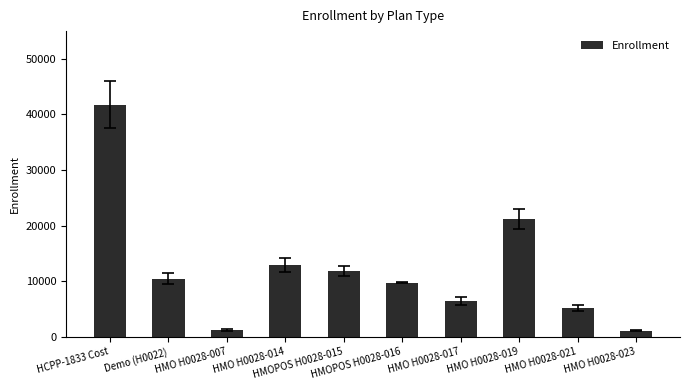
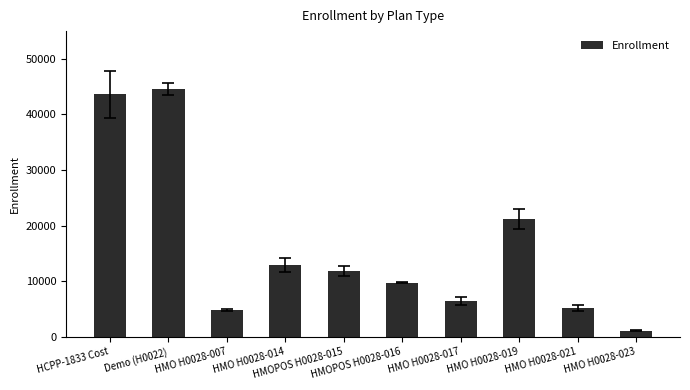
  {
    "Enrollment": {
-     "HCPP-1833 Cost": 42000,
-     "Demo (H0022)": 10000,
-     "HMO H0028-007": 1000,
+     "HCPP-1833 Cost": 44000,
+     "Demo (H0022)": 45000,
+     "HMO H0028-007": 5000,
      "HMO H0028-014": 13000,
      "HMOPOS H0028-015": 12000,
      "HMOPOS H0028-016": 10000,
      "HMO H0028-017": 6000,
      "HMO H0028-019": 21000,
      "HMO H0028-021": 5000,
      "HMO H0028-023": 1000
    }
  }
